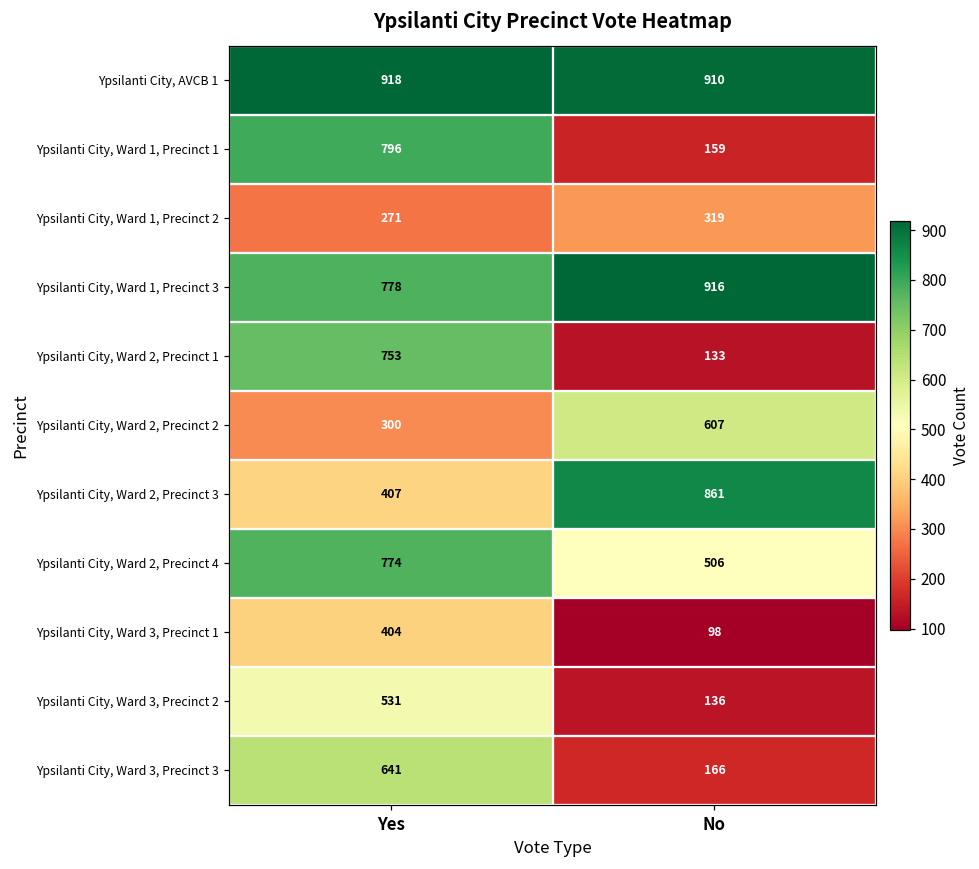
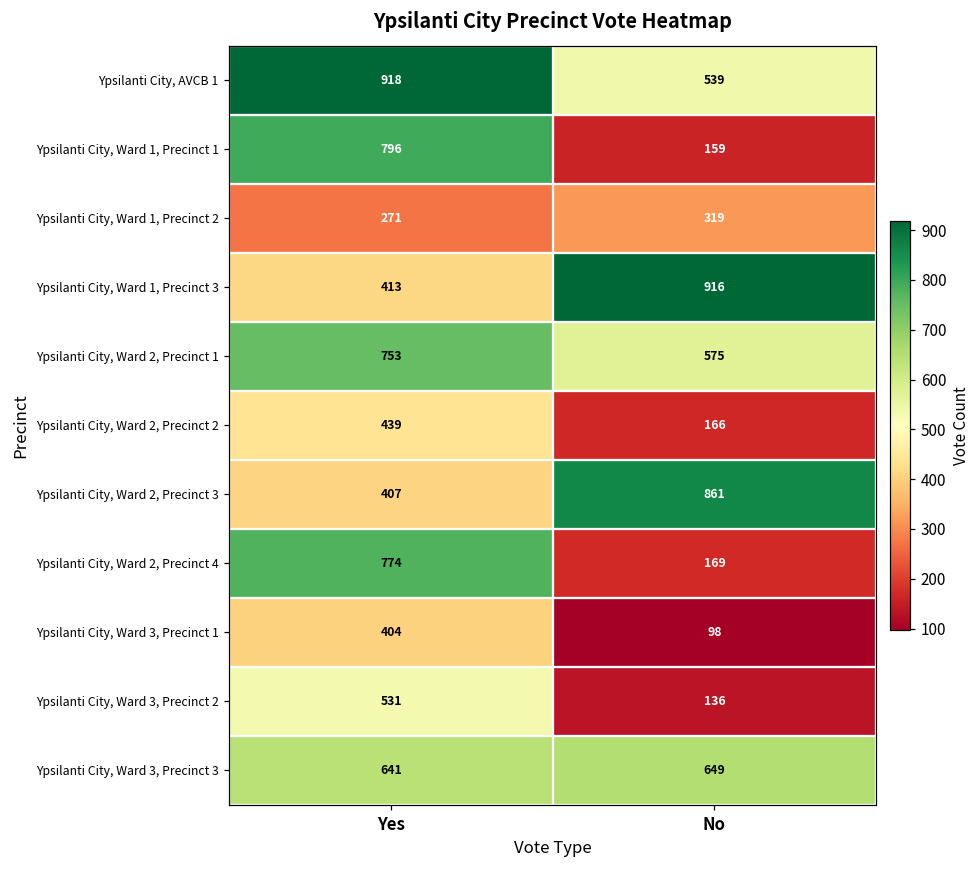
  {
    "Ypsilanti City, AVCB 1": {
      "Yes": 918,
-     "No": 910
+     "No": 539
    },
    "Ypsilanti City, Ward 1, Precinct 1": {
      "Yes": 796,
      "No": 159
    },
    "Ypsilanti City, Ward 1, Precinct 2": {
      "Yes": 271,
      "No": 319
    },
    "Ypsilanti City, Ward 1, Precinct 3": {
-     "Yes": 778,
+     "Yes": 413,
      "No": 916
    },
    "Ypsilanti City, Ward 2, Precinct 1": {
      "Yes": 753,
-     "No": 133
+     "No": 575
    },
    "Ypsilanti City, Ward 2, Precinct 2": {
-     "Yes": 300,
-     "No": 607
+     "Yes": 439,
+     "No": 166
    },
    "Ypsilanti City, Ward 2, Precinct 3": {
      "Yes": 407,
      "No": 861
    },
    "Ypsilanti City, Ward 2, Precinct 4": {
      "Yes": 774,
-     "No": 506
+     "No": 169
    },
    "Ypsilanti City, Ward 3, Precinct 1": {
      "Yes": 404,
      "No": 98
    },
    "Ypsilanti City, Ward 3, Precinct 2": {
      "Yes": 531,
      "No": 136
    },
    "Ypsilanti City, Ward 3, Precinct 3": {
      "Yes": 641,
-     "No": 166
+     "No": 649
    }
  }
